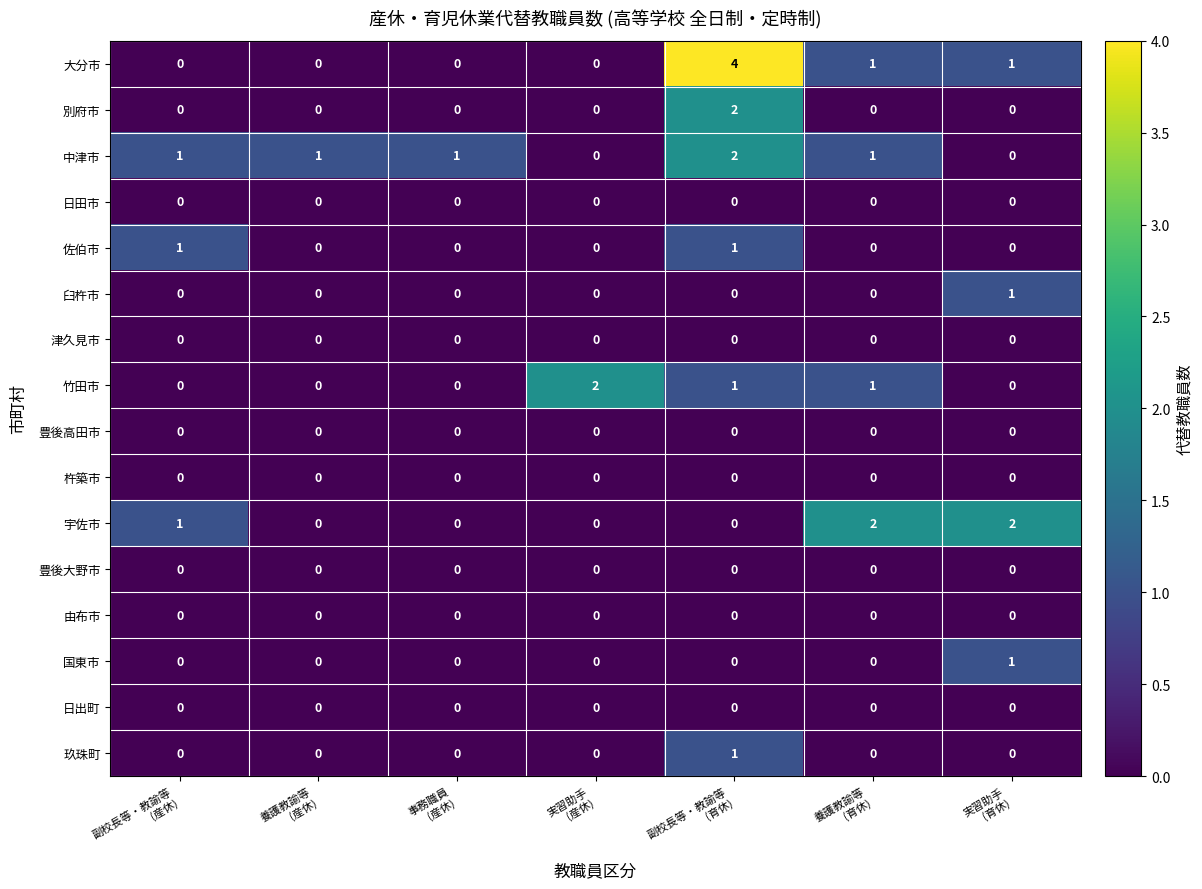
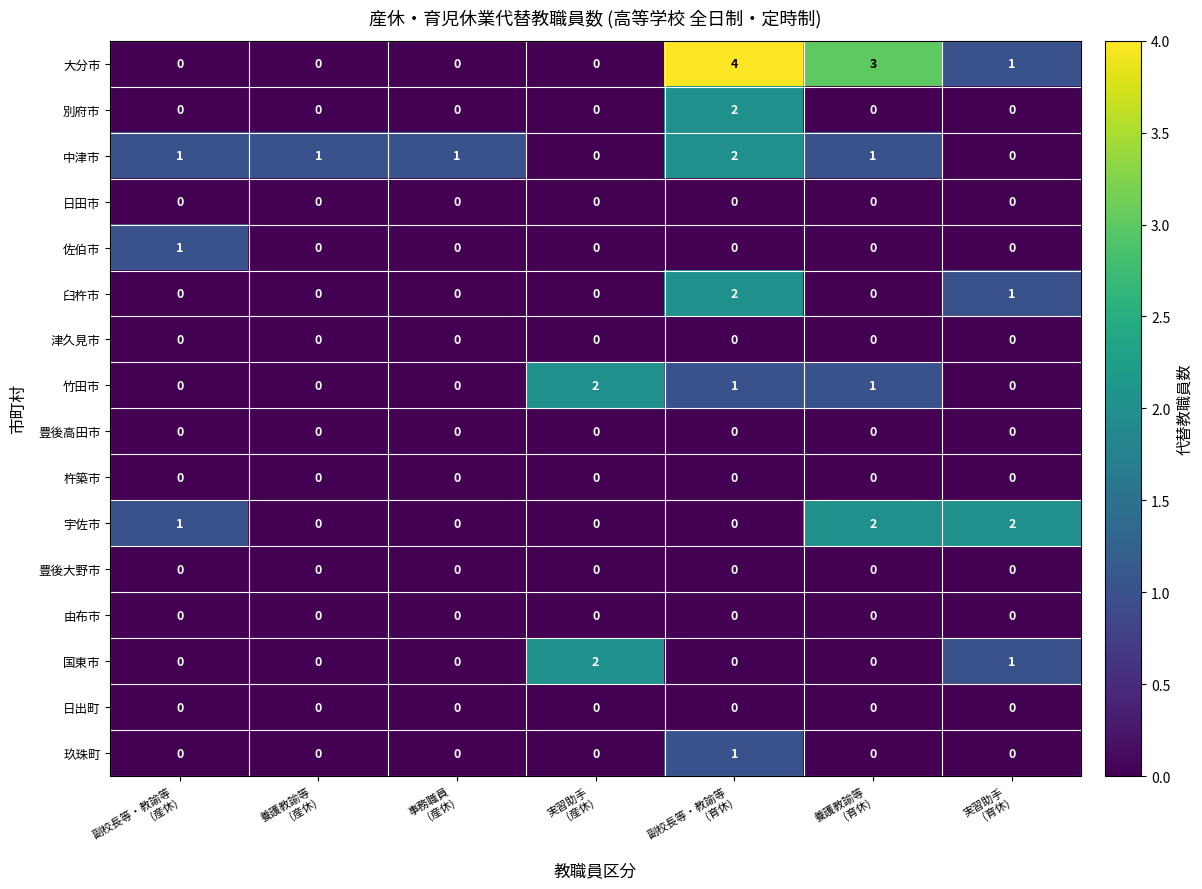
  {
    "大分市": {
      "副校長等・教諭等 (産休)": 0,
      "養護教諭等 (産休)": 0,
      "事務職員 (産休)": 0,
      "実習助手 (産休)": 0,
      "副校長等・教諭等 (育休)": 4,
-     "養護教諭等 (育休)": 1,
+     "養護教諭等 (育休)": 3,
      "実習助手 (育休)": 1
    },
    "別府市": {
      "副校長等・教諭等 (産休)": 0,
      "養護教諭等 (産休)": 0,
      "事務職員 (産休)": 0,
      "実習助手 (産休)": 0,
      "副校長等・教諭等 (育休)": 2,
      "養護教諭等 (育休)": 0,
      "実習助手 (育休)": 0
    },
    "中津市": {
      "副校長等・教諭等 (産休)": 1,
      "養護教諭等 (産休)": 1,
      "事務職員 (産休)": 1,
      "実習助手 (産休)": 0,
      "副校長等・教諭等 (育休)": 2,
      "養護教諭等 (育休)": 1,
      "実習助手 (育休)": 0
    },
    "日田市": {
      "副校長等・教諭等 (産休)": 0,
      "養護教諭等 (産休)": 0,
      "事務職員 (産休)": 0,
      "実習助手 (産休)": 0,
      "副校長等・教諭等 (育休)": 0,
      "養護教諭等 (育休)": 0,
      "実習助手 (育休)": 0
    },
    "佐伯市": {
      "副校長等・教諭等 (産休)": 1,
      "養護教諭等 (産休)": 0,
      "事務職員 (産休)": 0,
      "実習助手 (産休)": 0,
-     "副校長等・教諭等 (育休)": 1,
+     "副校長等・教諭等 (育休)": 0,
      "養護教諭等 (育休)": 0,
      "実習助手 (育休)": 0
    },
    "臼杵市": {
      "副校長等・教諭等 (産休)": 0,
      "養護教諭等 (産休)": 0,
      "事務職員 (産休)": 0,
      "実習助手 (産休)": 0,
-     "副校長等・教諭等 (育休)": 0,
+     "副校長等・教諭等 (育休)": 2,
      "養護教諭等 (育休)": 0,
      "実習助手 (育休)": 1
    },
    "津久見市": {
      "副校長等・教諭等 (産休)": 0,
      "養護教諭等 (産休)": 0,
      "事務職員 (産休)": 0,
      "実習助手 (産休)": 0,
      "副校長等・教諭等 (育休)": 0,
      "養護教諭等 (育休)": 0,
      "実習助手 (育休)": 0
    },
    "竹田市": {
      "副校長等・教諭等 (産休)": 0,
      "養護教諭等 (産休)": 0,
      "事務職員 (産休)": 0,
      "実習助手 (産休)": 2,
      "副校長等・教諭等 (育休)": 1,
      "養護教諭等 (育休)": 1,
      "実習助手 (育休)": 0
    },
    "豊後高田市": {
      "副校長等・教諭等 (産休)": 0,
      "養護教諭等 (産休)": 0,
      "事務職員 (産休)": 0,
      "実習助手 (産休)": 0,
      "副校長等・教諭等 (育休)": 0,
      "養護教諭等 (育休)": 0,
      "実習助手 (育休)": 0
    },
    "杵築市": {
      "副校長等・教諭等 (産休)": 0,
      "養護教諭等 (産休)": 0,
      "事務職員 (産休)": 0,
      "実習助手 (産休)": 0,
      "副校長等・教諭等 (育休)": 0,
      "養護教諭等 (育休)": 0,
      "実習助手 (育休)": 0
    },
    "宇佐市": {
      "副校長等・教諭等 (産休)": 1,
      "養護教諭等 (産休)": 0,
      "事務職員 (産休)": 0,
      "実習助手 (産休)": 0,
      "副校長等・教諭等 (育休)": 0,
      "養護教諭等 (育休)": 2,
      "実習助手 (育休)": 2
    },
    "豊後大野市": {
      "副校長等・教諭等 (産休)": 0,
      "養護教諭等 (産休)": 0,
      "事務職員 (産休)": 0,
      "実習助手 (産休)": 0,
      "副校長等・教諭等 (育休)": 0,
      "養護教諭等 (育休)": 0,
      "実習助手 (育休)": 0
    },
    "由布市": {
      "副校長等・教諭等 (産休)": 0,
      "養護教諭等 (産休)": 0,
      "事務職員 (産休)": 0,
      "実習助手 (産休)": 0,
      "副校長等・教諭等 (育休)": 0,
      "養護教諭等 (育休)": 0,
      "実習助手 (育休)": 0
    },
    "国東市": {
      "副校長等・教諭等 (産休)": 0,
      "養護教諭等 (産休)": 0,
      "事務職員 (産休)": 0,
-     "実習助手 (産休)": 0,
+     "実習助手 (産休)": 2,
      "副校長等・教諭等 (育休)": 0,
      "養護教諭等 (育休)": 0,
      "実習助手 (育休)": 1
    },
    "日出町": {
      "副校長等・教諭等 (産休)": 0,
      "養護教諭等 (産休)": 0,
      "事務職員 (産休)": 0,
      "実習助手 (産休)": 0,
      "副校長等・教諭等 (育休)": 0,
      "養護教諭等 (育休)": 0,
      "実習助手 (育休)": 0
    },
    "玖珠町": {
      "副校長等・教諭等 (産休)": 0,
      "養護教諭等 (産休)": 0,
      "事務職員 (産休)": 0,
      "実習助手 (産休)": 0,
      "副校長等・教諭等 (育休)": 1,
      "養護教諭等 (育休)": 0,
      "実習助手 (育休)": 0
    }
  }
